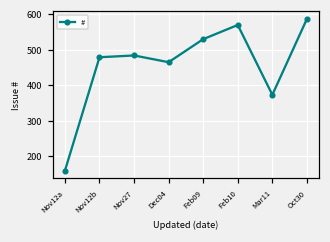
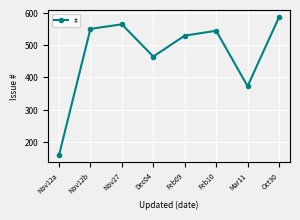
  {
    "Nov12a": 160,
-   "Nov12b": 480,
-   "Nov27": 480,
+   "Nov12b": 550,
+   "Nov27": 570,
    "Dec04": 470,
    "Feb09": 530,
-   "Feb10": 570,
+   "Feb10": 550,
    "Mar11": 370,
    "Oct30": 590
  }
